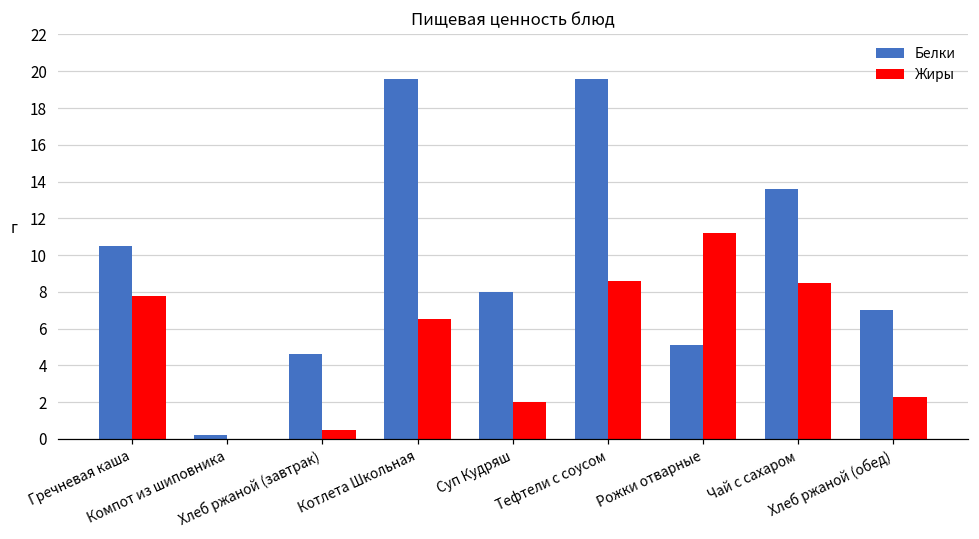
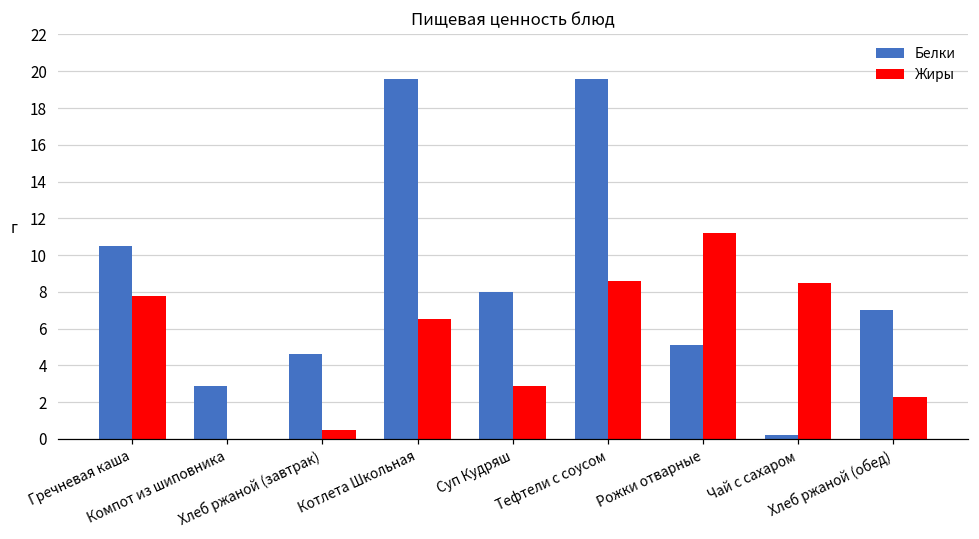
  {
    "Белки": {
      "Гречневая каша": 10.5,
-     "Компот из шиповника": 0.2,
+     "Компот из шиповника": 2.9,
      "Хлеб ржаной (завтрак)": 4.6,
      "Котлета Школьная": 19.6,
      "Суп Кудряш": 8.0,
      "Тефтели с соусом": 19.6,
      "Рожки отварные": 5.1,
-     "Чай с сахаром": 13.6,
+     "Чай с сахаром": 0.2,
      "Хлеб ржаной (обед)": 7.0
    },
    "Жиры": {
      "Гречневая каша": 7.8,
      "Компот из шиповника": 0.0,
      "Хлеб ржаной (завтрак)": 0.5,
      "Котлета Школьная": 6.5,
-     "Суп Кудряш": 2.0,
+     "Суп Кудряш": 2.9,
      "Тефтели с соусом": 8.6,
      "Рожки отварные": 11.2,
      "Чай с сахаром": 8.5,
      "Хлеб ржаной (обед)": 2.3
    }
  }
